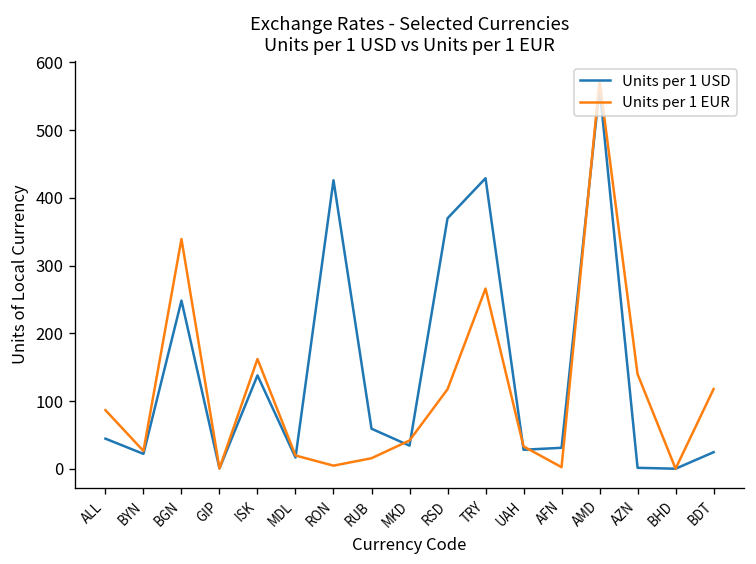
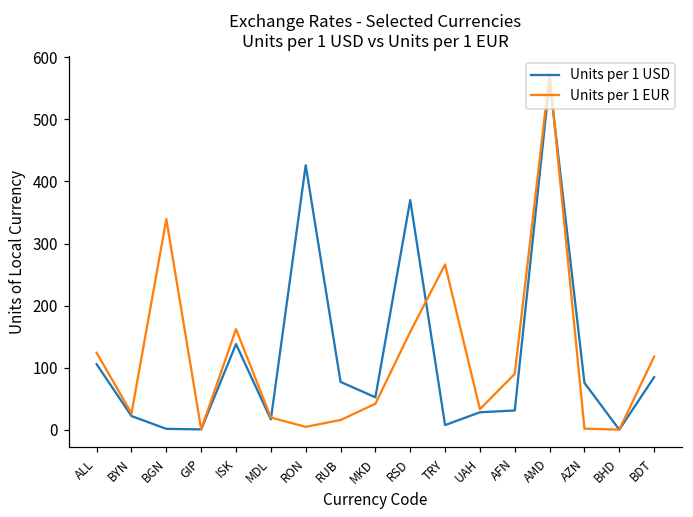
  {
    "Units per 1 USD": {
-     "ALL": 40,
-     "BGN": 250,
+     "ALL": 110,
+     "BGN": 0,
      "ISK": 140,
      "RON": 430,
-     "RUB": 60,
-     "MKD": 30,
+     "RUB": 80,
+     "MKD": 50,
      "RSD": 370,
-     "TRY": 430,
+     "TRY": 10,
      "UAH": 30,
      "AFN": 30,
-     "AZN": 0,
-     "BDT": 20
+     "AZN": 80,
+     "BDT": 80
    },
    "Units per 1 EUR": {
-     "ALL": 90,
+     "ALL": 120,
      "BGN": 340,
      "ISK": 160,
      "RON": 0,
      "RUB": 20,
      "MKD": 40,
-     "RSD": 120,
+     "RSD": 160,
      "TRY": 270,
      "UAH": 30,
-     "AFN": 0,
-     "AZN": 140,
+     "AFN": 90,
+     "AZN": 0,
      "BDT": 120
    }
  }
